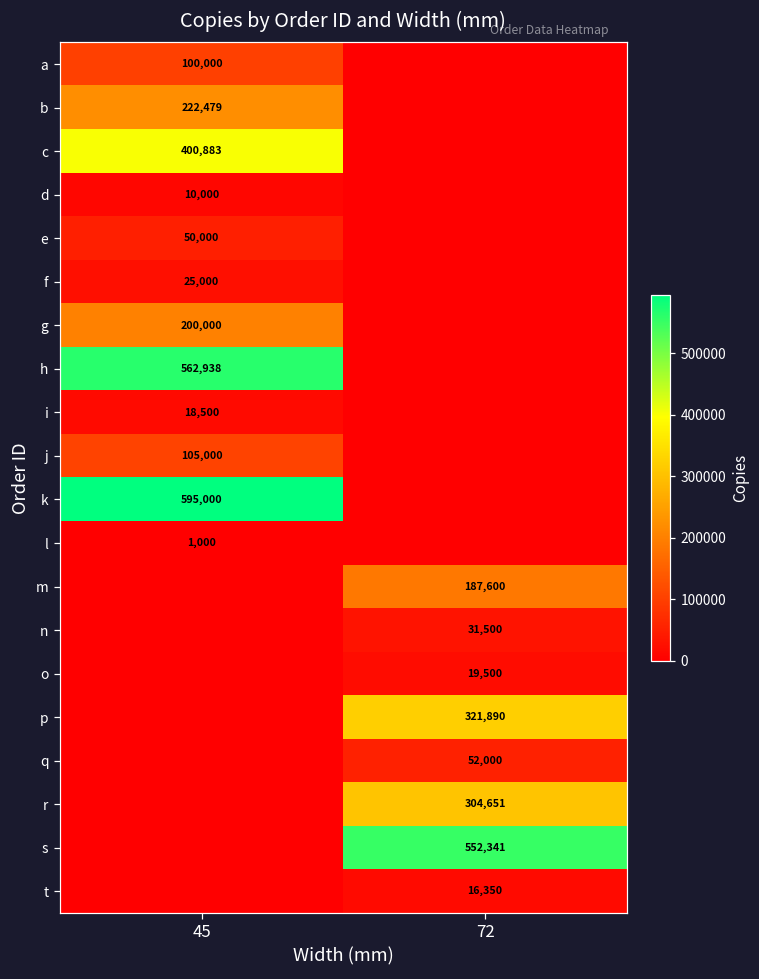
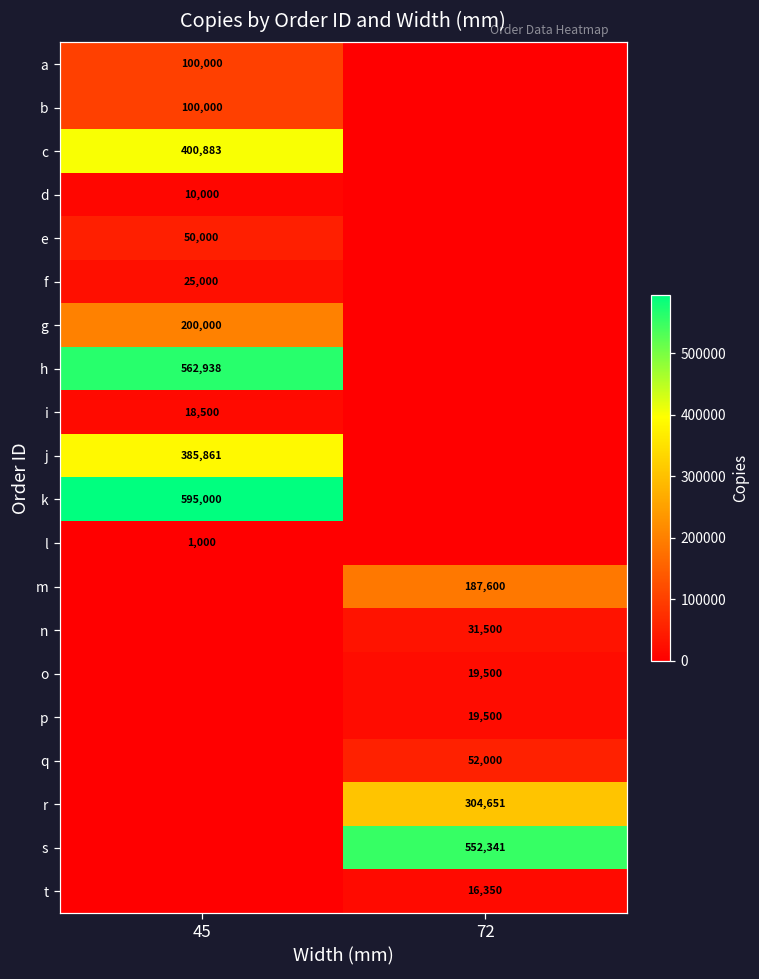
  {
    "a": {
      "45": "100,000"
    },
    "b": {
-     "45": "222,479"
+     "45": "100,000"
    },
    "c": {
      "45": "400,883"
    },
    "d": {
      "45": "10,000"
    },
    "e": {
      "45": "50,000"
    },
    "f": {
      "45": "25,000"
    },
    "g": {
      "45": "200,000"
    },
    "h": {
      "45": "562,938"
    },
    "i": {
      "45": "18,500"
    },
    "j": {
-     "45": "105,000"
+     "45": "385,861"
    },
    "k": {
      "45": "595,000"
    },
    "l": {
      "45": "1,000"
    },
    "m": {
      "72": "187,600"
    },
    "n": {
      "72": "31,500"
    },
    "o": {
      "72": "19,500"
    },
    "p": {
-     "72": "321,890"
+     "72": "19,500"
    },
    "q": {
      "72": "52,000"
    },
    "r": {
      "72": "304,651"
    },
    "s": {
      "72": "552,341"
    },
    "t": {
      "72": "16,350"
    }
  }
